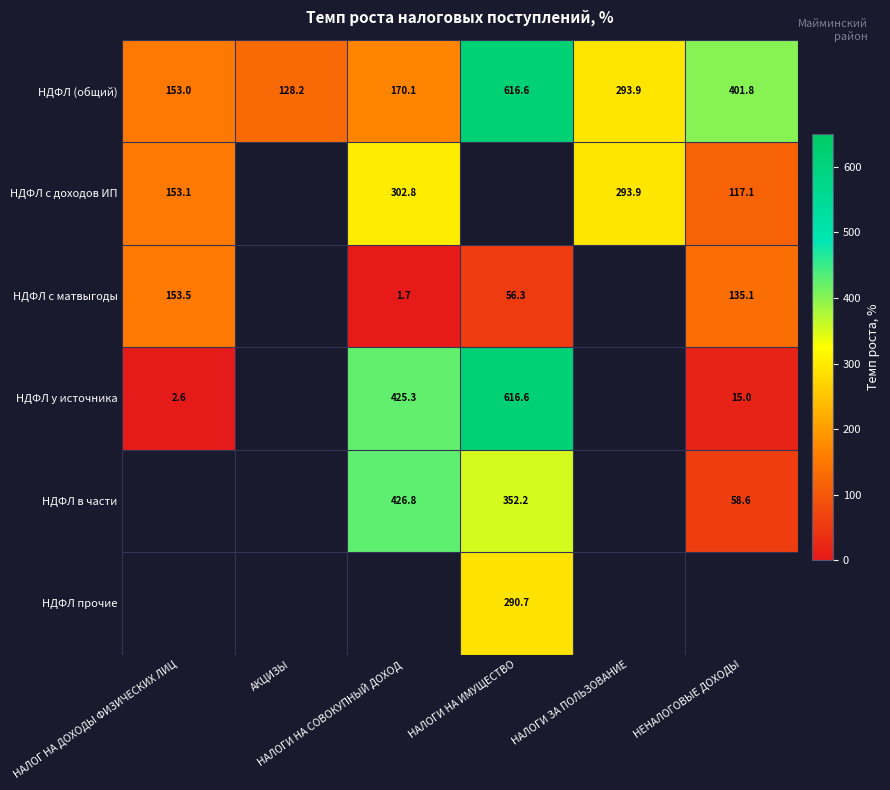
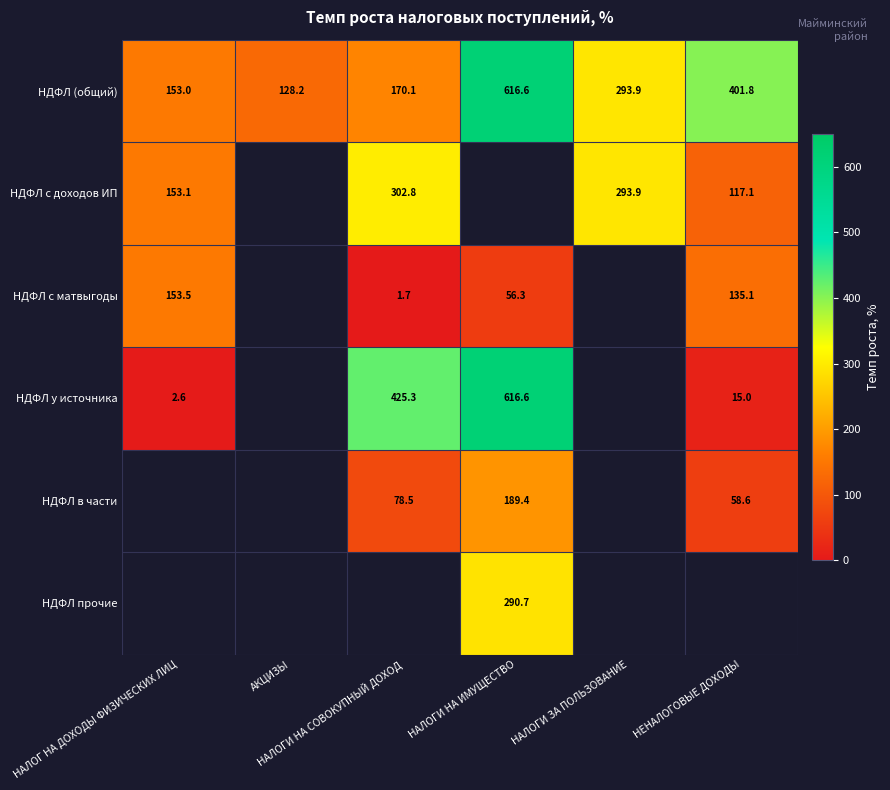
  {
    "НДФЛ (общий)": {
      "НАЛОГ НА ДОХОДЫ ФИЗИЧЕСКИХ ЛИЦ": 153.0,
      "АКЦИЗЫ": 128.2,
      "НАЛОГИ НА СОВОКУПНЫЙ ДОХОД": 170.1,
      "НАЛОГИ НА ИМУЩЕСТВО": 616.6,
      "НАЛОГИ ЗА ПОЛЬЗОВАНИЕ": 293.9,
      "НЕНАЛОГОВЫЕ ДОХОДЫ": 401.8
    },
    "НДФЛ с доходов ИП": {
      "НАЛОГ НА ДОХОДЫ ФИЗИЧЕСКИХ ЛИЦ": 153.1,
      "НАЛОГИ НА СОВОКУПНЫЙ ДОХОД": 302.8,
      "НАЛОГИ ЗА ПОЛЬЗОВАНИЕ": 293.9,
      "НЕНАЛОГОВЫЕ ДОХОДЫ": 117.1
    },
    "НДФЛ с матвыгоды": {
      "НАЛОГ НА ДОХОДЫ ФИЗИЧЕСКИХ ЛИЦ": 153.5,
      "НАЛОГИ НА СОВОКУПНЫЙ ДОХОД": 1.7,
      "НАЛОГИ НА ИМУЩЕСТВО": 56.3,
      "НЕНАЛОГОВЫЕ ДОХОДЫ": 135.1
    },
    "НДФЛ у источника": {
      "НАЛОГ НА ДОХОДЫ ФИЗИЧЕСКИХ ЛИЦ": 2.6,
      "НАЛОГИ НА СОВОКУПНЫЙ ДОХОД": 425.3,
      "НАЛОГИ НА ИМУЩЕСТВО": 616.6,
      "НЕНАЛОГОВЫЕ ДОХОДЫ": 15.0
    },
    "НДФЛ в части": {
-     "НАЛОГИ НА СОВОКУПНЫЙ ДОХОД": 426.8,
-     "НАЛОГИ НА ИМУЩЕСТВО": 352.2,
+     "НАЛОГИ НА СОВОКУПНЫЙ ДОХОД": 78.5,
+     "НАЛОГИ НА ИМУЩЕСТВО": 189.4,
      "НЕНАЛОГОВЫЕ ДОХОДЫ": 58.6
    },
    "НДФЛ прочие": {
      "НАЛОГИ НА ИМУЩЕСТВО": 290.7
    }
  }
